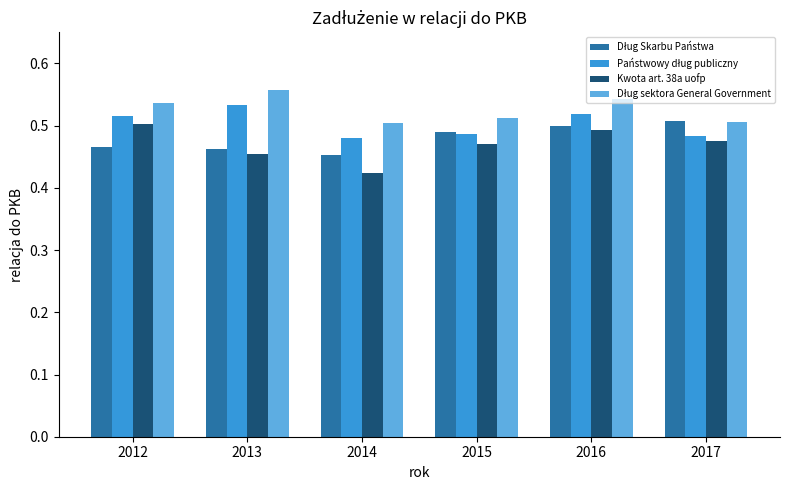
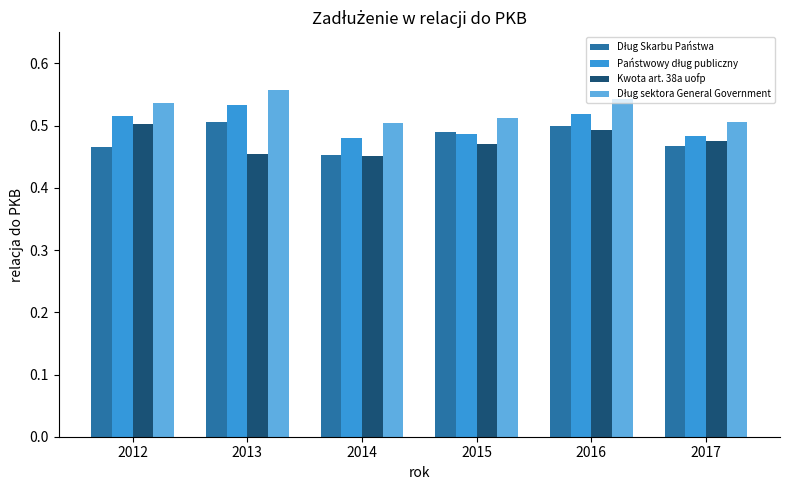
  {
    "Dług Skarbu Państwa": {
      "2012": 0.47,
-     "2013": 0.46,
+     "2013": 0.51,
      "2014": 0.45,
      "2015": 0.49,
      "2016": 0.50,
-     "2017": 0.51
+     "2017": 0.47
    },
    "Kwota art. 38a uofp": {
      "2012": 0.50,
      "2013": 0.45,
-     "2014": 0.42,
+     "2014": 0.45,
      "2015": 0.47,
      "2016": 0.49,
      "2017": 0.48
    }
  }
